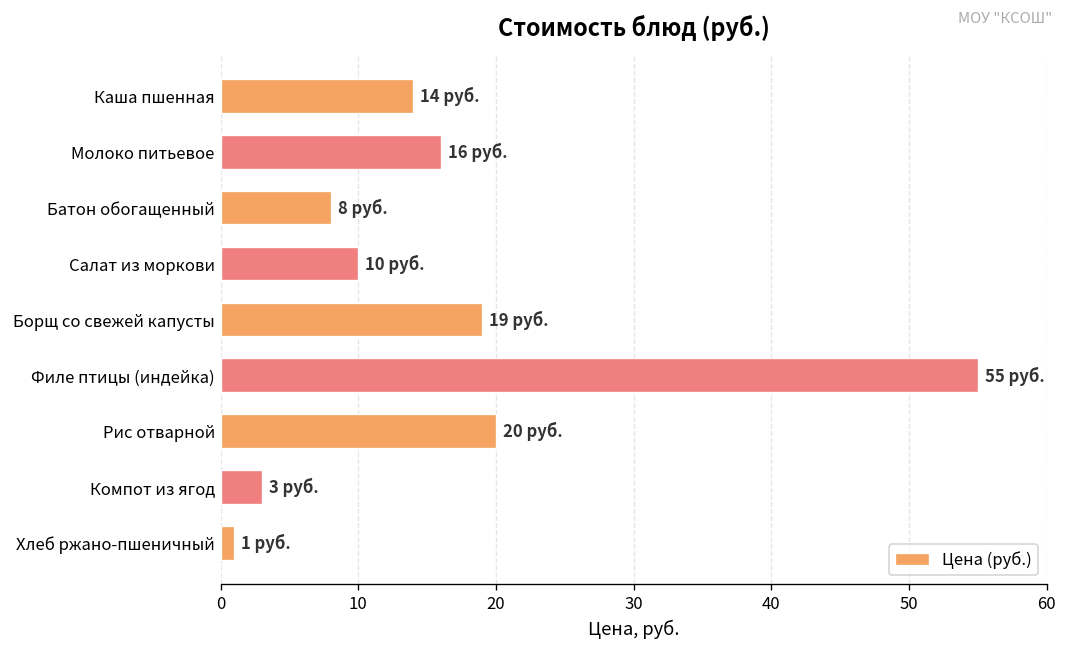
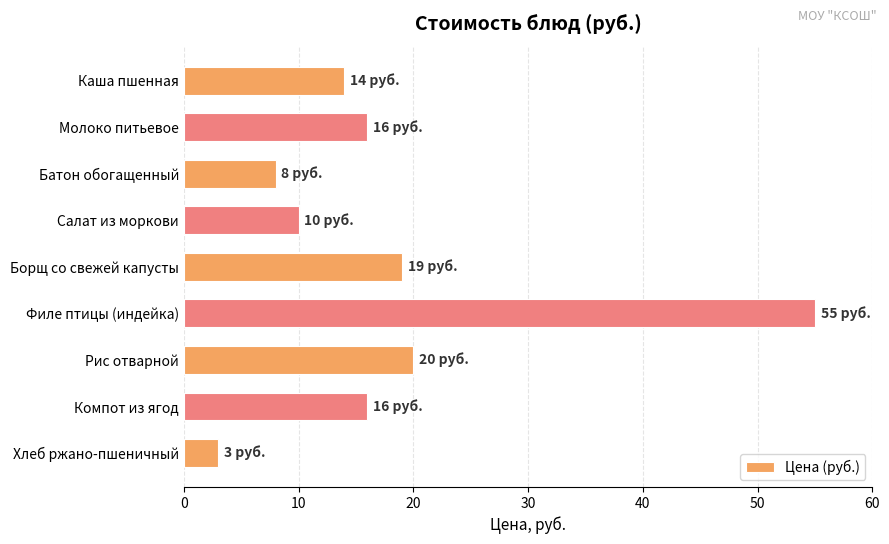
  {
    "Каша пшенная": 14,
    "Молоко питьевое": 16,
    "Батон обогащенный": 8,
    "Салат из моркови": 10,
    "Борщ со свежей капусты": 19,
    "Филе птицы (индейка)": 55,
    "Рис отварной": 20,
-   "Компот из ягод": 3,
-   "Хлеб ржано-пшеничный": 1
+   "Компот из ягод": 16,
+   "Хлеб ржано-пшеничный": 3
  }
